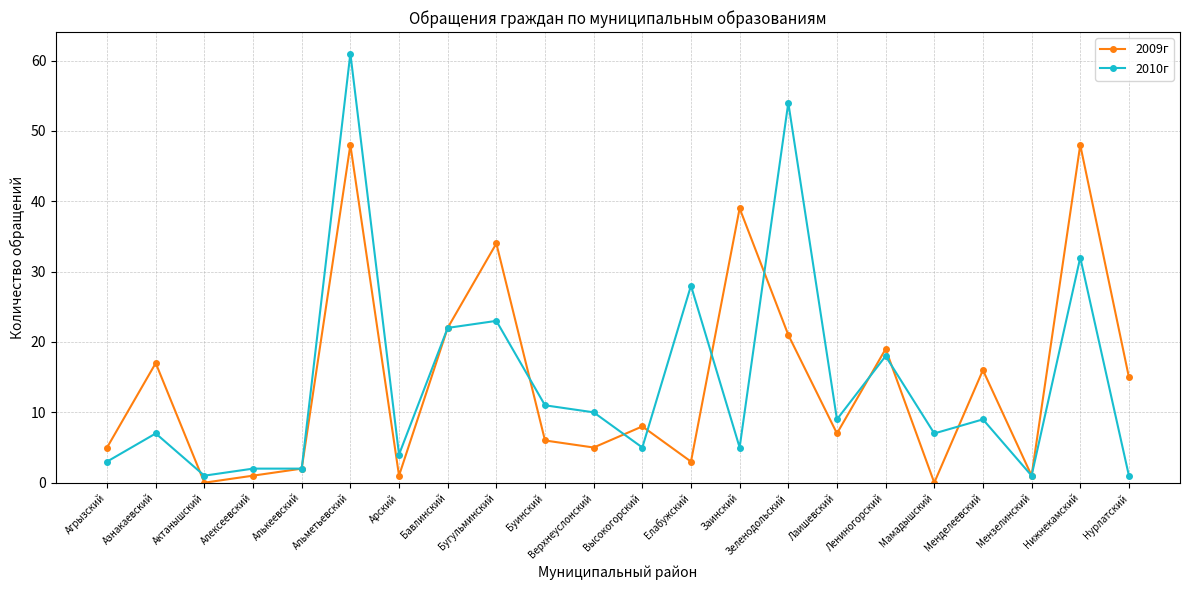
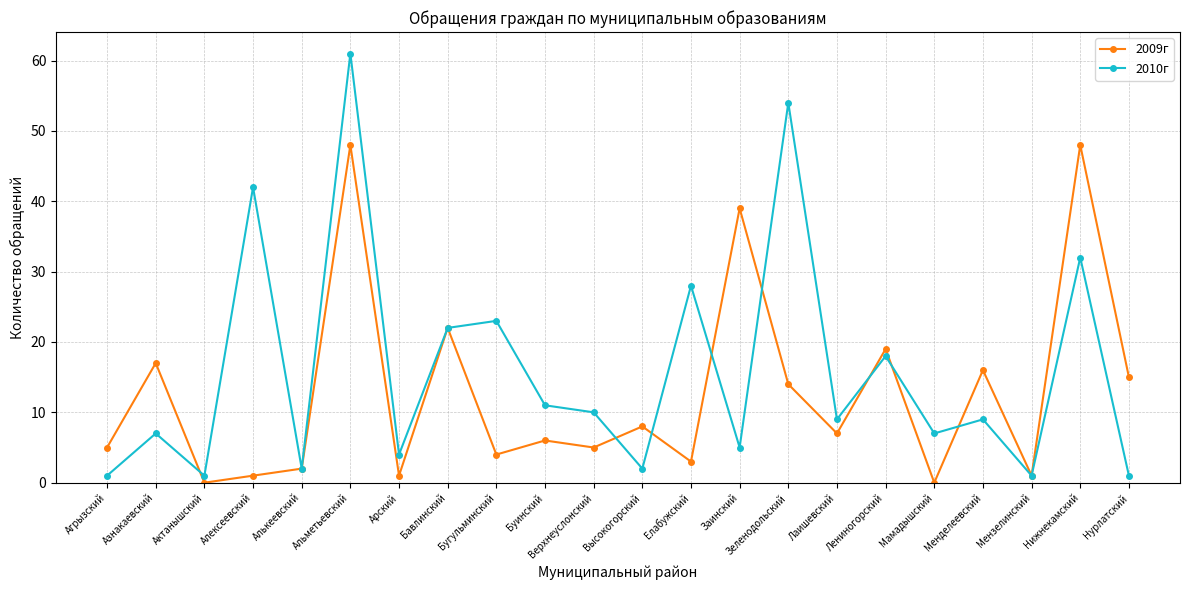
  {
    "2009г": {
      "Агрызский": 5,
      "Азнакаевский": 17,
      "Актанышский": 0,
      "Алексеевский": 1,
      "Альметьевский": 48,
      "Арский": 1,
-     "Бугульминский": 34,
+     "Бугульминский": 4,
      "Буинский": 6,
      "Верхнеуслонский": 5,
      "Высокогорский": 8,
      "Елабужский": 3,
      "Заинский": 39,
-     "Зеленодольский": 21,
+     "Зеленодольский": 14,
      "Лаишевский": 7,
      "Лениногорский": 19,
      "Мамадышский": 0,
      "Менделеевский": 16,
      "Нижнекамский": 48,
      "Нурлатский": 15
    },
    "2010г": {
-     "Агрызский": 3,
+     "Агрызский": 1,
      "Азнакаевский": 7,
      "Актанышский": 1,
-     "Алексеевский": 2,
+     "Алексеевский": 42,
      "Альметьевский": 61,
      "Арский": 4,
      "Бугульминский": 23,
      "Буинский": 11,
      "Верхнеуслонский": 10,
-     "Высокогорский": 5,
+     "Высокогорский": 2,
      "Елабужский": 28,
      "Заинский": 5,
      "Зеленодольский": 54,
      "Лаишевский": 9,
      "Лениногорский": 18,
      "Мамадышский": 7,
      "Менделеевский": 9,
      "Нижнекамский": 32,
      "Нурлатский": 1
    }
  }
